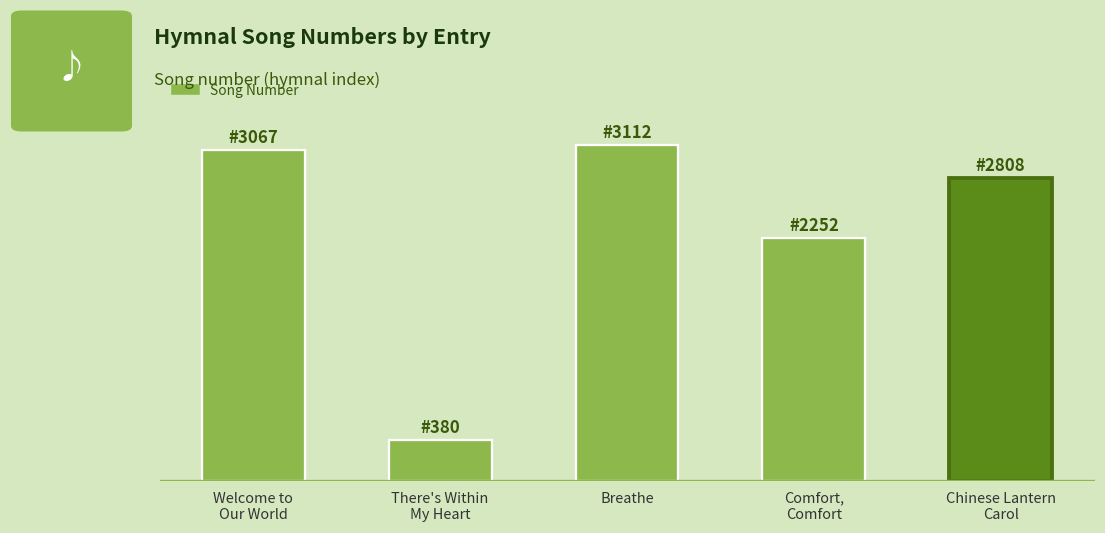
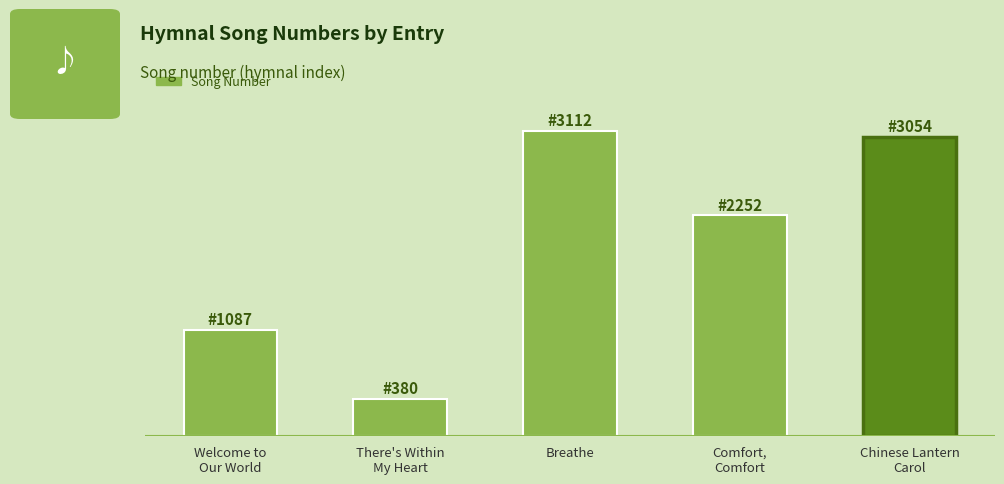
  {
-   "Welcome to Our World": 3067,
+   "Welcome to Our World": 1087,
    "There's Within My Heart": 380,
    "Breathe": 3112,
    "Comfort, Comfort": 2252,
-   "Chinese Lantern Carol": 2808
+   "Chinese Lantern Carol": 3054
  }
